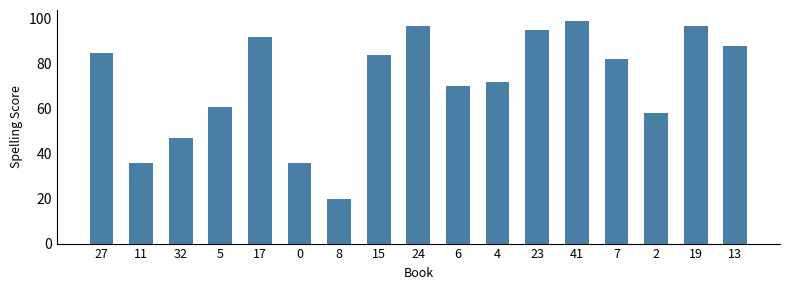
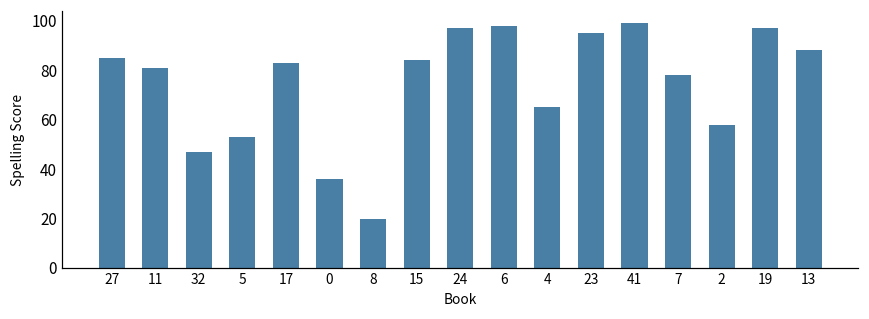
  {
    "27": 85,
-   "11": 36,
+   "11": 81,
    "32": 47,
-   "5": 61,
-   "17": 92,
+   "5": 53,
+   "17": 83,
    "0": 36,
    "8": 20,
    "15": 84,
    "24": 97,
-   "6": 70,
-   "4": 72,
+   "6": 98,
+   "4": 65,
    "23": 95,
    "41": 99,
-   "7": 82,
+   "7": 78,
    "2": 58,
    "19": 97,
    "13": 88
  }
